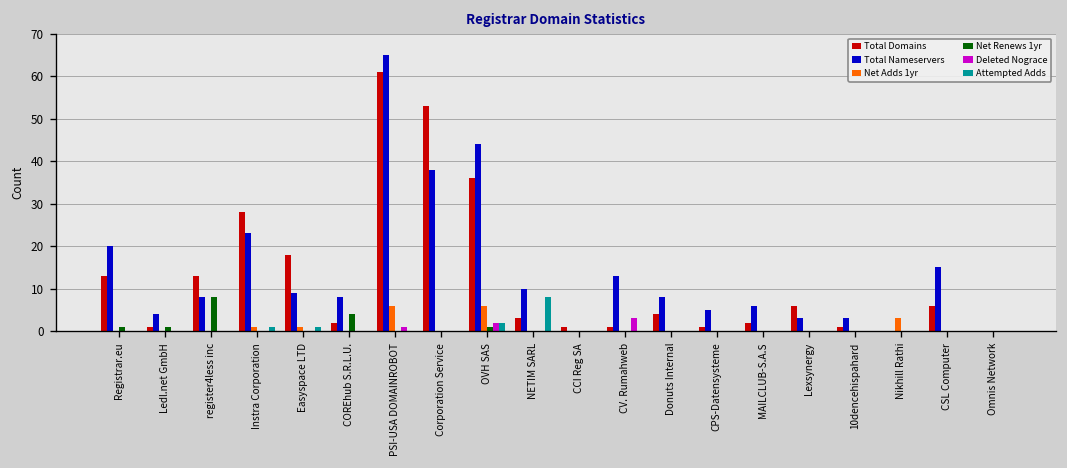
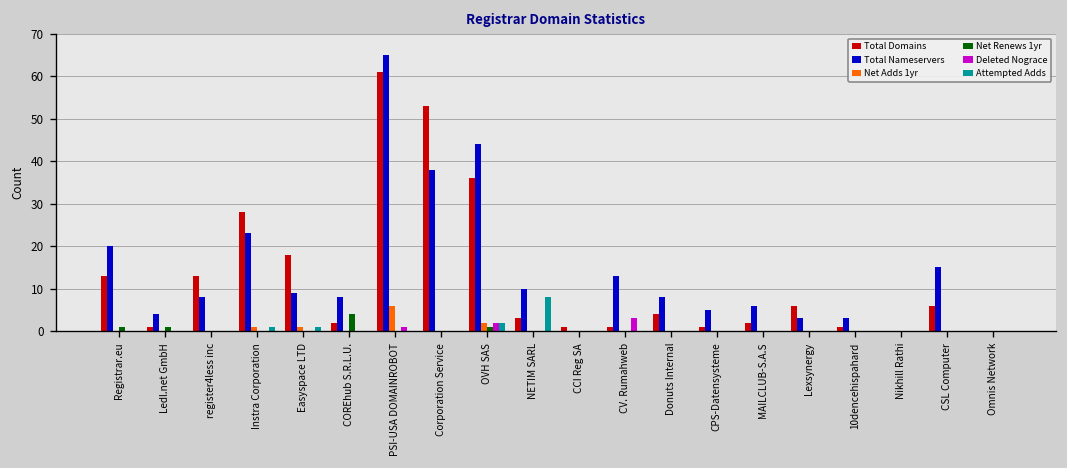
  {
    "Total Domains": {
      "Registrar.eu": 13,
      "Ledl.net GmbH": 1,
      "register4less inc": 13,
      "Instra Corporation": 28,
      "Easyspace LTD": 18,
      "COREhub S.R.L.U.": 2,
      "PSI-USA DOMAINROBOT": 61,
      "Corporation Service": 53,
      "OVH SAS": 36,
      "NETIM SARL": 3,
      "CCI Reg SA": 1,
      "CV. Rumahweb": 1,
      "Donuts Internal": 4,
      "CPS-Datensysteme": 1,
      "MAILCLUB-S.A.S": 2,
      "Lexsynergy": 6,
      "10dencehispahard": 1,
      "Nikhill Rathi": 0,
      "CSL Computer": 6,
      "Omnis Network": 0
    },
    "Total Nameservers": {
      "Registrar.eu": 20,
      "Ledl.net GmbH": 4,
      "register4less inc": 8,
      "Instra Corporation": 23,
      "Easyspace LTD": 9,
      "COREhub S.R.L.U.": 8,
      "PSI-USA DOMAINROBOT": 65,
      "Corporation Service": 38,
      "OVH SAS": 44,
      "NETIM SARL": 10,
      "CCI Reg SA": 0,
      "CV. Rumahweb": 13,
      "Donuts Internal": 8,
      "CPS-Datensysteme": 5,
      "MAILCLUB-S.A.S": 6,
      "Lexsynergy": 3,
      "10dencehispahard": 3,
      "Nikhill Rathi": 0,
      "CSL Computer": 15,
      "Omnis Network": 0
    },
    "Net Adds 1yr": {
      "Registrar.eu": 0,
      "Ledl.net GmbH": 0,
      "register4less inc": 0,
      "Instra Corporation": 1,
      "Easyspace LTD": 1,
      "COREhub S.R.L.U.": 0,
      "PSI-USA DOMAINROBOT": 6,
      "Corporation Service": 0,
-     "OVH SAS": 6,
+     "OVH SAS": 2,
      "NETIM SARL": 0,
      "CCI Reg SA": 0,
      "CV. Rumahweb": 0,
      "Donuts Internal": 0,
      "CPS-Datensysteme": 0,
      "MAILCLUB-S.A.S": 0,
      "Lexsynergy": 0,
      "10dencehispahard": 0,
-     "Nikhill Rathi": 3,
+     "Nikhill Rathi": 0,
      "CSL Computer": 0,
      "Omnis Network": 0
    },
    "Net Renews 1yr": {
      "Registrar.eu": 1,
      "Ledl.net GmbH": 1,
-     "register4less inc": 8,
+     "register4less inc": 0,
      "Instra Corporation": 0,
      "Easyspace LTD": 0,
      "COREhub S.R.L.U.": 4,
      "PSI-USA DOMAINROBOT": 0,
      "Corporation Service": 0,
      "OVH SAS": 1,
      "NETIM SARL": 0,
      "CCI Reg SA": 0,
      "CV. Rumahweb": 0,
      "Donuts Internal": 0,
      "CPS-Datensysteme": 0,
      "MAILCLUB-S.A.S": 0,
      "Lexsynergy": 0,
      "10dencehispahard": 0,
      "Nikhill Rathi": 0,
      "CSL Computer": 0,
      "Omnis Network": 0
    },
    "Deleted Nograce": {
      "Registrar.eu": 0,
      "Ledl.net GmbH": 0,
      "register4less inc": 0,
      "Instra Corporation": 0,
      "Easyspace LTD": 0,
      "COREhub S.R.L.U.": 0,
      "PSI-USA DOMAINROBOT": 1,
      "Corporation Service": 0,
      "OVH SAS": 2,
      "NETIM SARL": 0,
      "CCI Reg SA": 0,
      "CV. Rumahweb": 3,
      "Donuts Internal": 0,
      "CPS-Datensysteme": 0,
      "MAILCLUB-S.A.S": 0,
      "Lexsynergy": 0,
      "10dencehispahard": 0,
      "Nikhill Rathi": 0,
      "CSL Computer": 0,
      "Omnis Network": 0
    },
    "Attempted Adds": {
      "Registrar.eu": 0,
      "Ledl.net GmbH": 0,
      "register4less inc": 0,
      "Instra Corporation": 1,
      "Easyspace LTD": 1,
      "COREhub S.R.L.U.": 0,
      "PSI-USA DOMAINROBOT": 0,
      "Corporation Service": 0,
      "OVH SAS": 2,
      "NETIM SARL": 8,
      "CCI Reg SA": 0,
      "CV. Rumahweb": 0,
      "Donuts Internal": 0,
      "CPS-Datensysteme": 0,
      "MAILCLUB-S.A.S": 0,
      "Lexsynergy": 0,
      "10dencehispahard": 0,
      "Nikhill Rathi": 0,
      "CSL Computer": 0,
      "Omnis Network": 0
    }
  }
